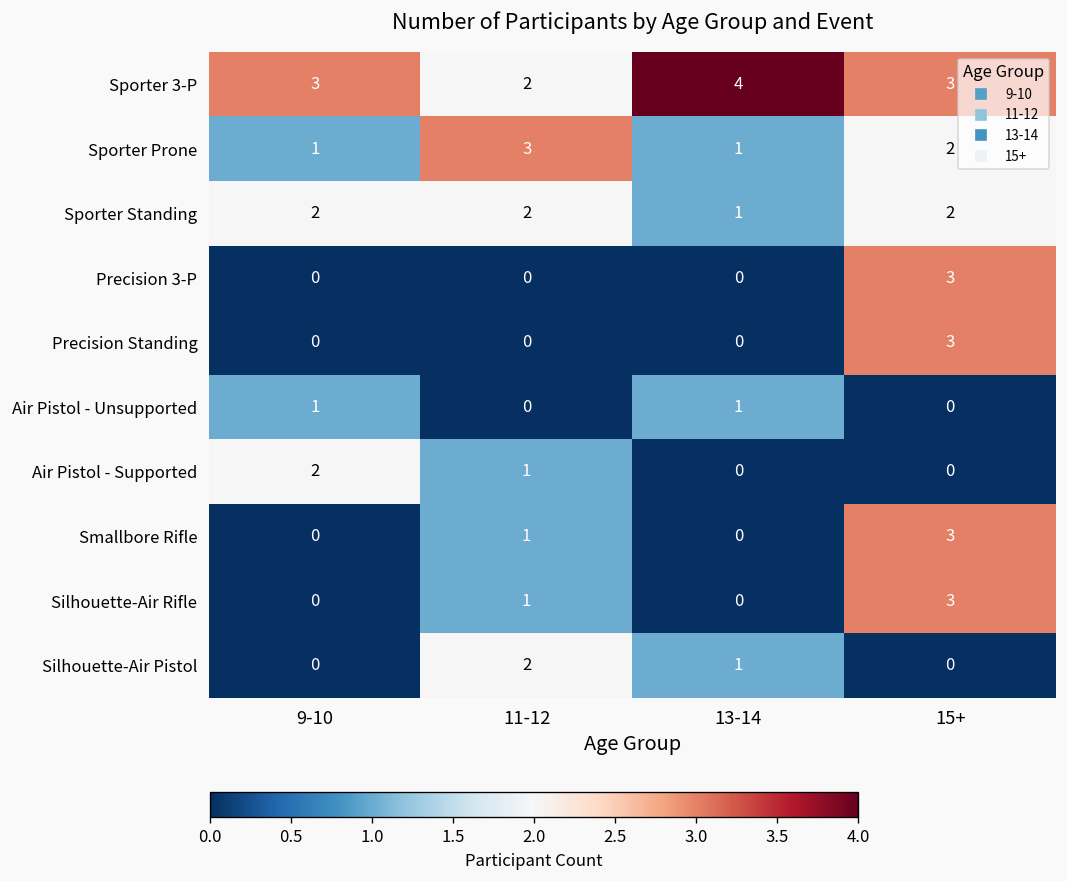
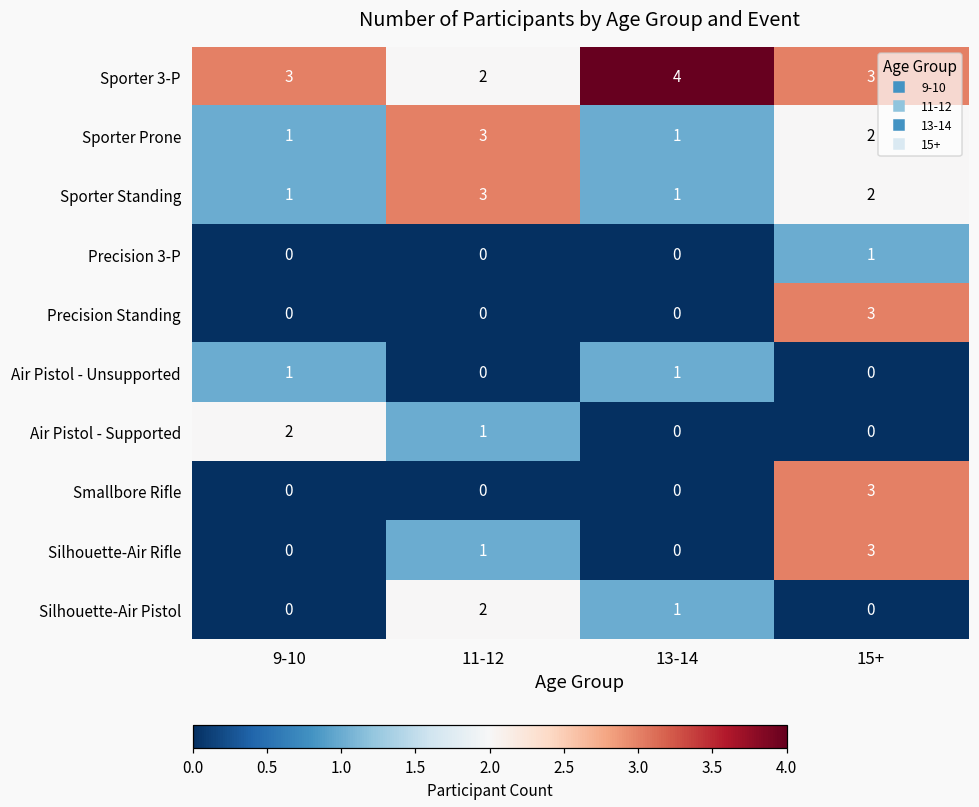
  {
    "Sporter 3-P": {
      "9-10": 3,
      "11-12": 2,
      "13-14": 4,
      "15+": 3
    },
    "Sporter Prone": {
      "9-10": 1,
      "11-12": 3,
      "13-14": 1,
      "15+": 2
    },
    "Sporter Standing": {
-     "9-10": 2,
-     "11-12": 2,
+     "9-10": 1,
+     "11-12": 3,
      "13-14": 1,
      "15+": 2
    },
    "Precision 3-P": {
      "9-10": 0,
      "11-12": 0,
      "13-14": 0,
-     "15+": 3
+     "15+": 1
    },
    "Precision Standing": {
      "9-10": 0,
      "11-12": 0,
      "13-14": 0,
      "15+": 3
    },
    "Air Pistol - Unsupported": {
      "9-10": 1,
      "11-12": 0,
      "13-14": 1,
      "15+": 0
    },
    "Air Pistol - Supported": {
      "9-10": 2,
      "11-12": 1,
      "13-14": 0,
      "15+": 0
    },
    "Smallbore Rifle": {
      "9-10": 0,
-     "11-12": 1,
+     "11-12": 0,
      "13-14": 0,
      "15+": 3
    },
    "Silhouette-Air Rifle": {
      "9-10": 0,
      "11-12": 1,
      "13-14": 0,
      "15+": 3
    },
    "Silhouette-Air Pistol": {
      "9-10": 0,
      "11-12": 2,
      "13-14": 1,
      "15+": 0
    }
  }
